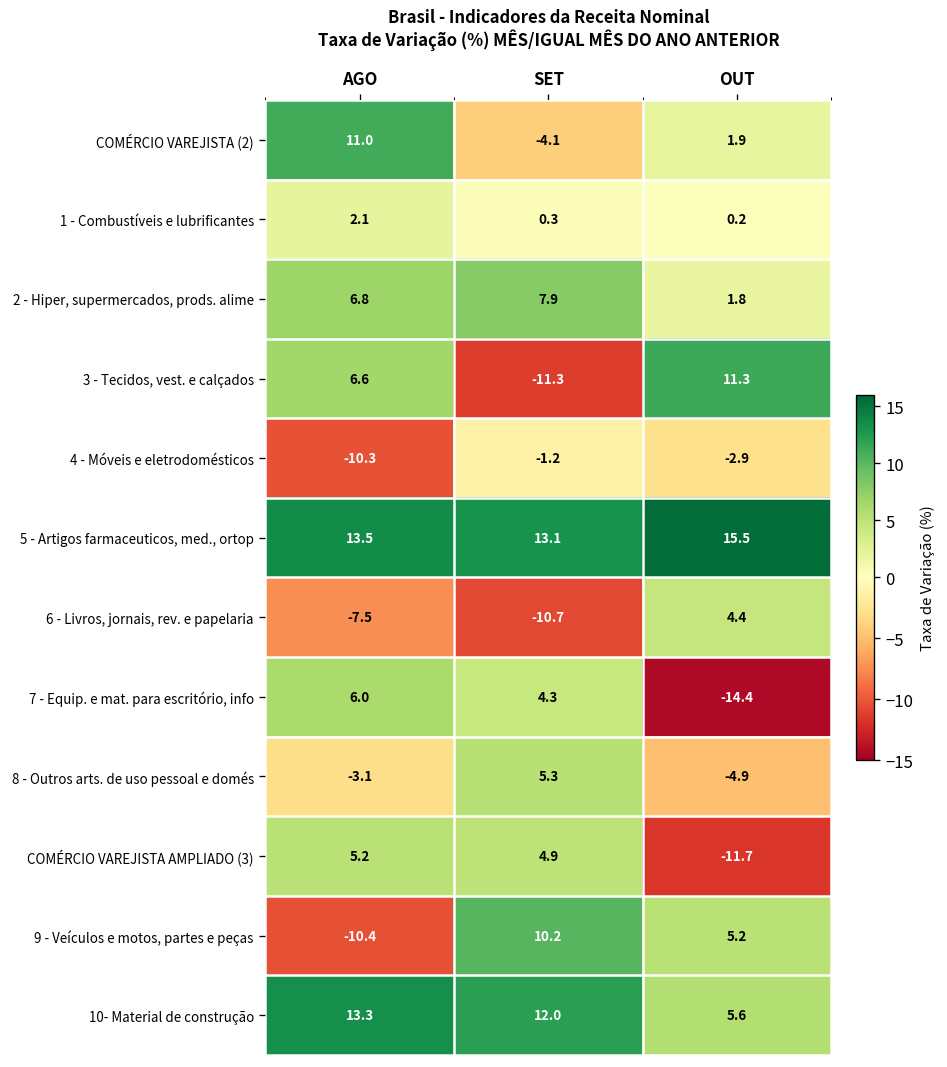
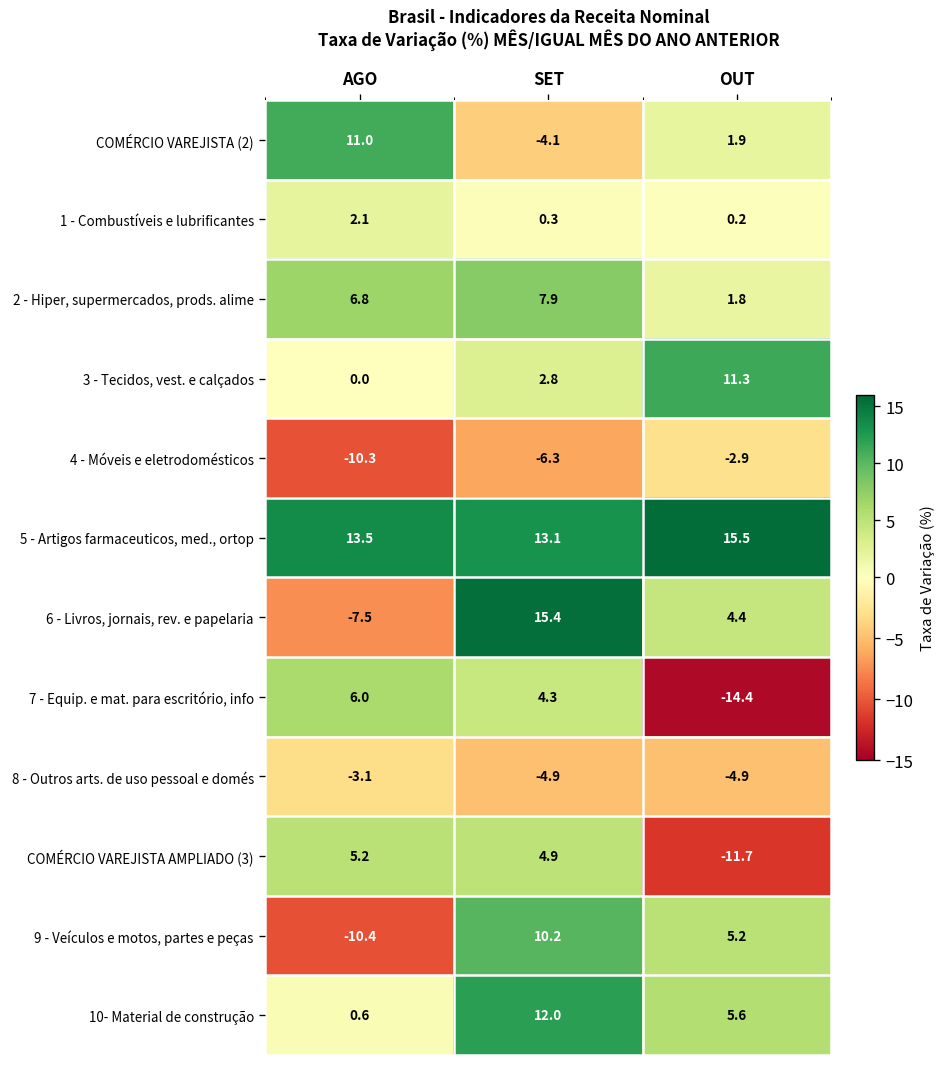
  {
    "COMÉRCIO VAREJISTA (2)": {
      "AGO": 11.0,
      "SET": -4.1,
      "OUT": 1.9
    },
    "1 - Combustíveis e lubrificantes": {
      "AGO": 2.1,
      "SET": 0.3,
      "OUT": 0.2
    },
    "2 - Hiper, supermercados, prods. alime": {
      "AGO": 6.8,
      "SET": 7.9,
      "OUT": 1.8
    },
    "3 - Tecidos, vest. e calçados": {
-     "AGO": 6.6,
-     "SET": -11.3,
+     "AGO": 0.0,
+     "SET": 2.8,
      "OUT": 11.3
    },
    "4 - Móveis e eletrodomésticos": {
      "AGO": -10.3,
-     "SET": -1.2,
+     "SET": -6.3,
      "OUT": -2.9
    },
    "5 - Artigos farmaceuticos, med., ortop": {
      "AGO": 13.5,
      "SET": 13.1,
      "OUT": 15.5
    },
    "6 - Livros, jornais, rev. e papelaria": {
      "AGO": -7.5,
-     "SET": -10.7,
+     "SET": 15.4,
      "OUT": 4.4
    },
    "7 - Equip. e mat. para escritório, info": {
      "AGO": 6.0,
      "SET": 4.3,
      "OUT": -14.4
    },
    "8 - Outros arts. de uso pessoal e domés": {
      "AGO": -3.1,
-     "SET": 5.3,
+     "SET": -4.9,
      "OUT": -4.9
    },
    "COMÉRCIO VAREJISTA AMPLIADO (3)": {
      "AGO": 5.2,
      "SET": 4.9,
      "OUT": -11.7
    },
    "9 - Veículos e motos, partes e peças": {
      "AGO": -10.4,
      "SET": 10.2,
      "OUT": 5.2
    },
    "10- Material de construção": {
-     "AGO": 13.3,
+     "AGO": 0.6,
      "SET": 12.0,
      "OUT": 5.6
    }
  }
